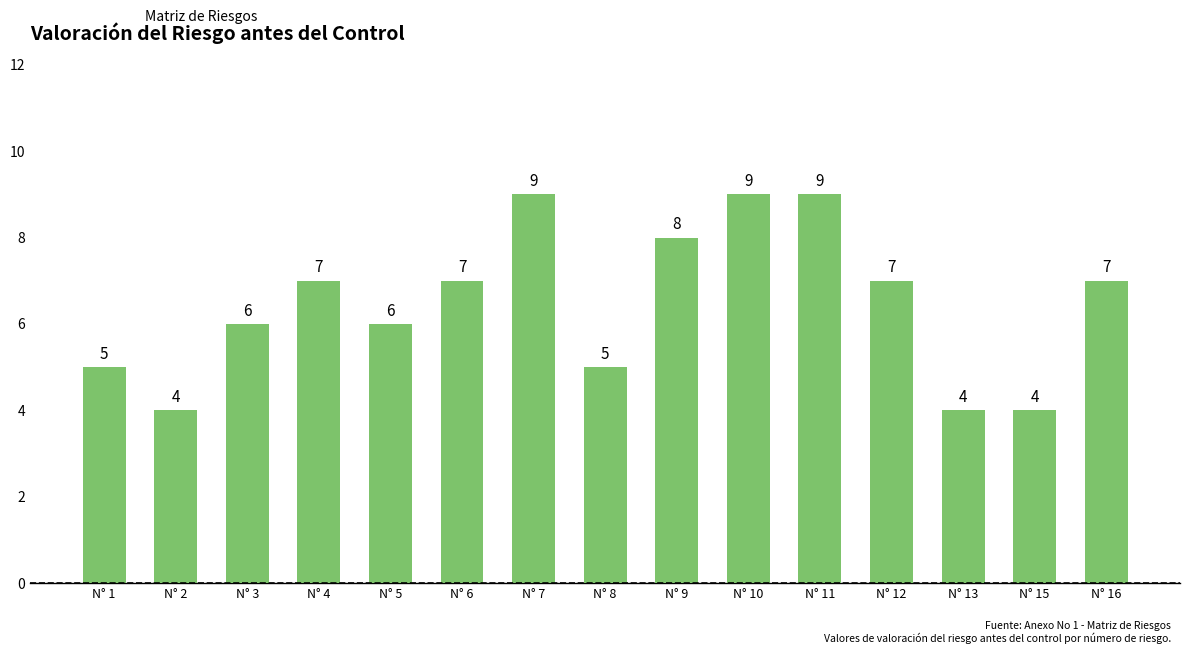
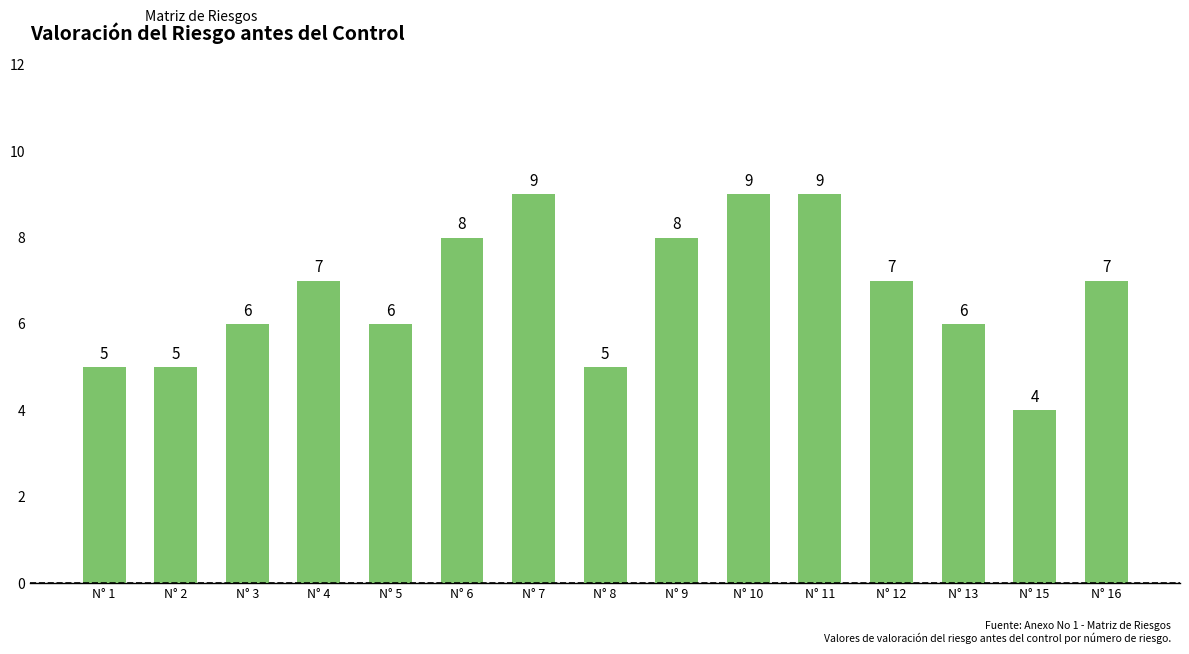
  {
    "N° 1": 5,
-   "N° 2": 4,
+   "N° 2": 5,
    "N° 3": 6,
    "N° 4": 7,
    "N° 5": 6,
-   "N° 6": 7,
+   "N° 6": 8,
    "N° 7": 9,
    "N° 8": 5,
    "N° 9": 8,
    "N° 10": 9,
    "N° 11": 9,
    "N° 12": 7,
-   "N° 13": 4,
+   "N° 13": 6,
    "N° 15": 4,
    "N° 16": 7
  }
